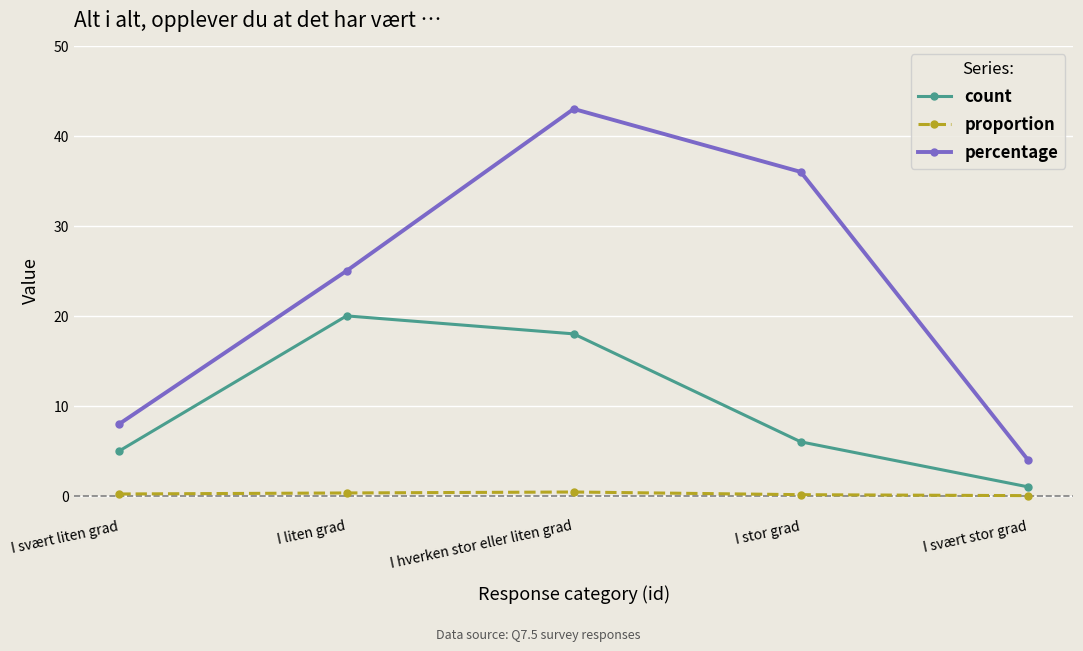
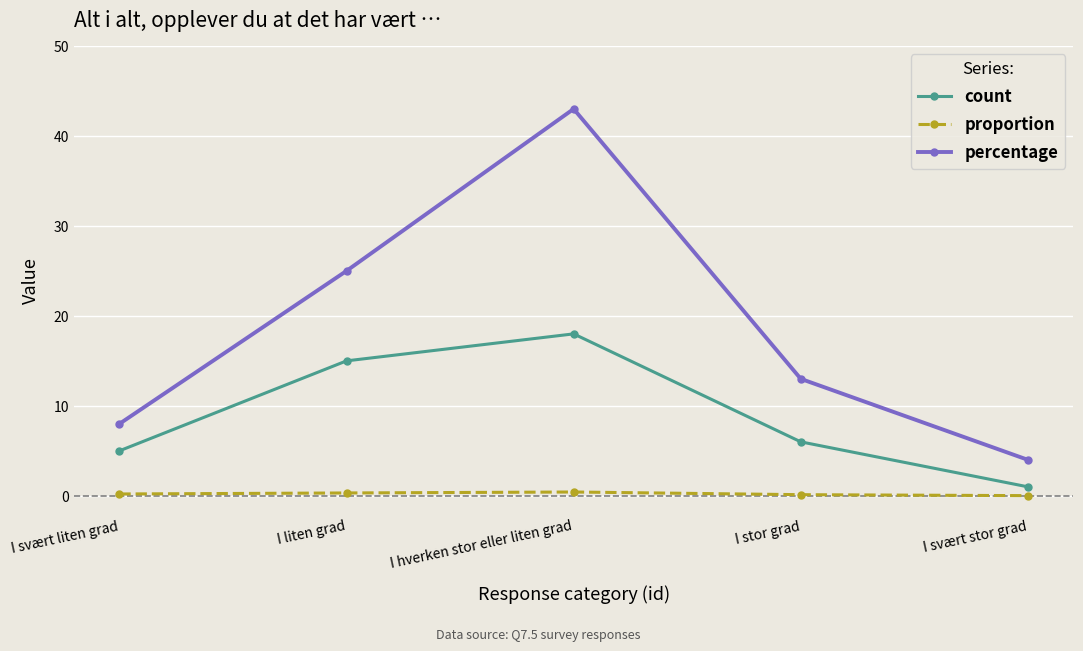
  {
    "count": {
      "I svært liten grad": 5,
-     "I liten grad": 20,
+     "I liten grad": 15,
      "I hverken stor eller liten grad": 18,
      "I stor grad": 6,
      "I svært stor grad": 1
    },
    "proportion": {
      "I svært liten grad": 0,
      "I liten grad": 0,
      "I hverken stor eller liten grad": 0,
      "I stor grad": 0,
      "I svært stor grad": 0
    },
    "percentage": {
      "I svært liten grad": 8,
      "I liten grad": 25,
      "I hverken stor eller liten grad": 43,
-     "I stor grad": 36,
+     "I stor grad": 13,
      "I svært stor grad": 4
    }
  }
